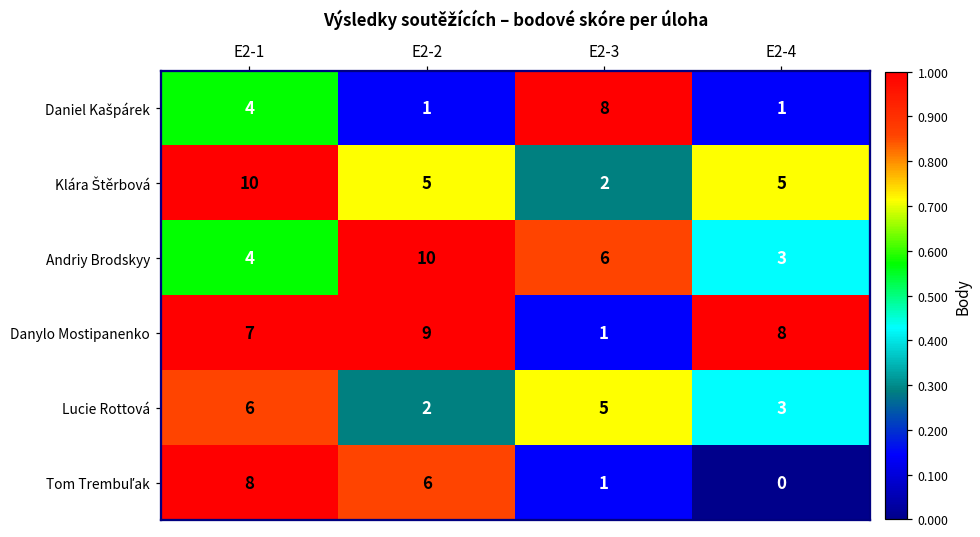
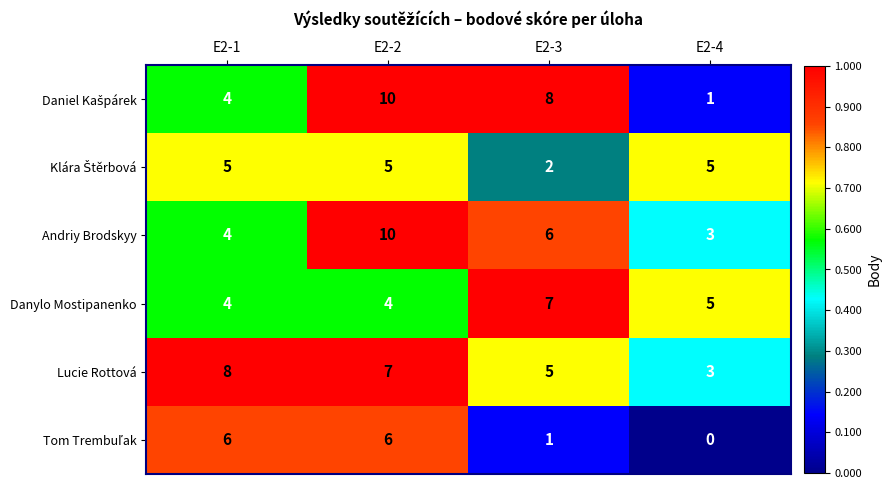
  {
    "Daniel Kašpárek": {
      "E2-1": 4,
-     "E2-2": 1,
+     "E2-2": 10,
      "E2-3": 8,
      "E2-4": 1
    },
    "Klára Štěrbová": {
-     "E2-1": 10,
+     "E2-1": 5,
      "E2-2": 5,
      "E2-3": 2,
      "E2-4": 5
    },
    "Andriy Brodskyy": {
      "E2-1": 4,
      "E2-2": 10,
      "E2-3": 6,
      "E2-4": 3
    },
    "Danylo Mostipanenko": {
-     "E2-1": 7,
-     "E2-2": 9,
-     "E2-3": 1,
-     "E2-4": 8
+     "E2-1": 4,
+     "E2-2": 4,
+     "E2-3": 7,
+     "E2-4": 5
    },
    "Lucie Rottová": {
-     "E2-1": 6,
-     "E2-2": 2,
+     "E2-1": 8,
+     "E2-2": 7,
      "E2-3": 5,
      "E2-4": 3
    },
    "Tom Trembuľak": {
-     "E2-1": 8,
+     "E2-1": 6,
      "E2-2": 6,
      "E2-3": 1,
      "E2-4": 0
    }
  }
